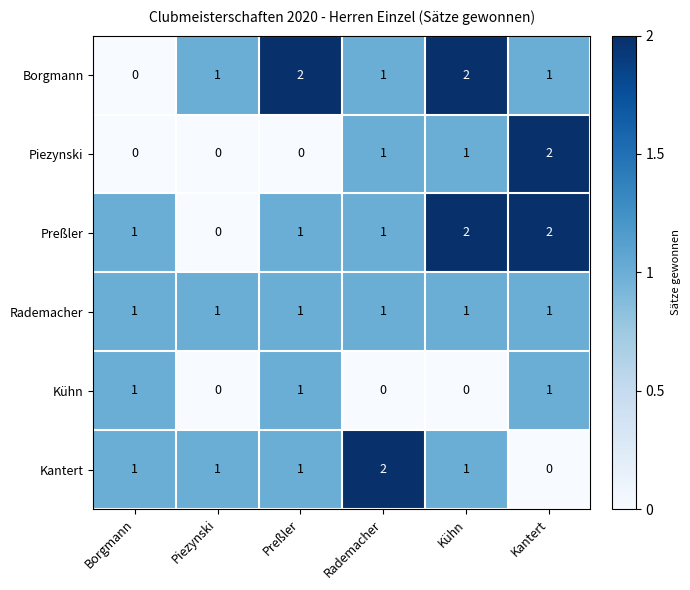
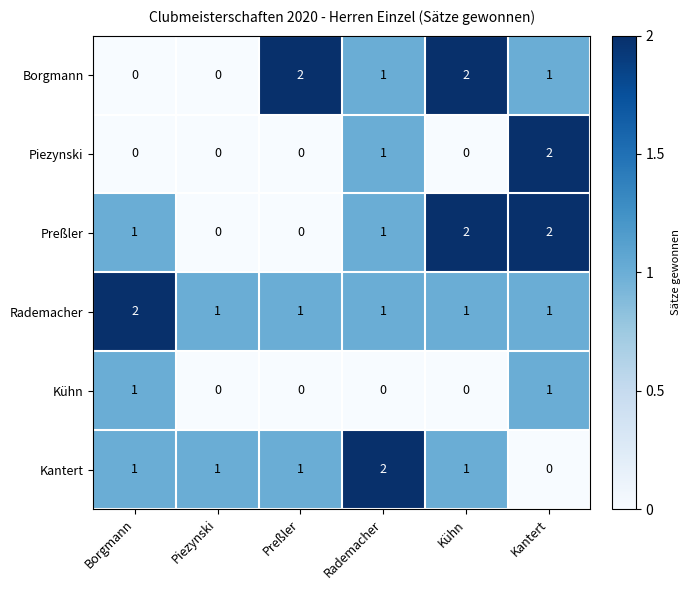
  {
    "Borgmann": {
      "Borgmann": 0,
-     "Piezynski": 1,
+     "Piezynski": 0,
      "Preßler": 2,
      "Rademacher": 1,
      "Kühn": 2,
      "Kantert": 1
    },
    "Piezynski": {
      "Borgmann": 0,
      "Piezynski": 0,
      "Preßler": 0,
      "Rademacher": 1,
-     "Kühn": 1,
+     "Kühn": 0,
      "Kantert": 2
    },
    "Preßler": {
      "Borgmann": 1,
      "Piezynski": 0,
-     "Preßler": 1,
+     "Preßler": 0,
      "Rademacher": 1,
      "Kühn": 2,
      "Kantert": 2
    },
    "Rademacher": {
-     "Borgmann": 1,
+     "Borgmann": 2,
      "Piezynski": 1,
      "Preßler": 1,
      "Rademacher": 1,
      "Kühn": 1,
      "Kantert": 1
    },
    "Kühn": {
      "Borgmann": 1,
      "Piezynski": 0,
-     "Preßler": 1,
+     "Preßler": 0,
      "Rademacher": 0,
      "Kühn": 0,
      "Kantert": 1
    },
    "Kantert": {
      "Borgmann": 1,
      "Piezynski": 1,
      "Preßler": 1,
      "Rademacher": 2,
      "Kühn": 1,
      "Kantert": 0
    }
  }
